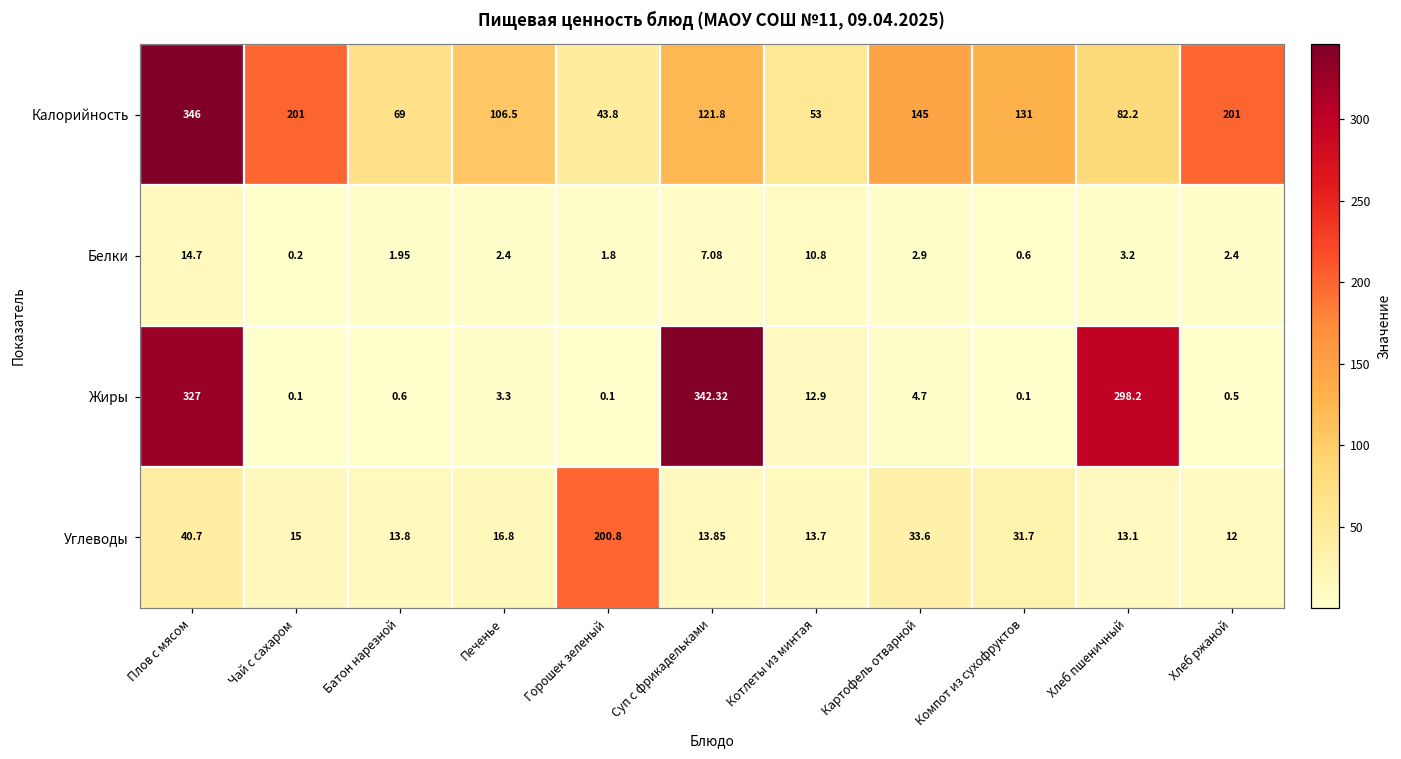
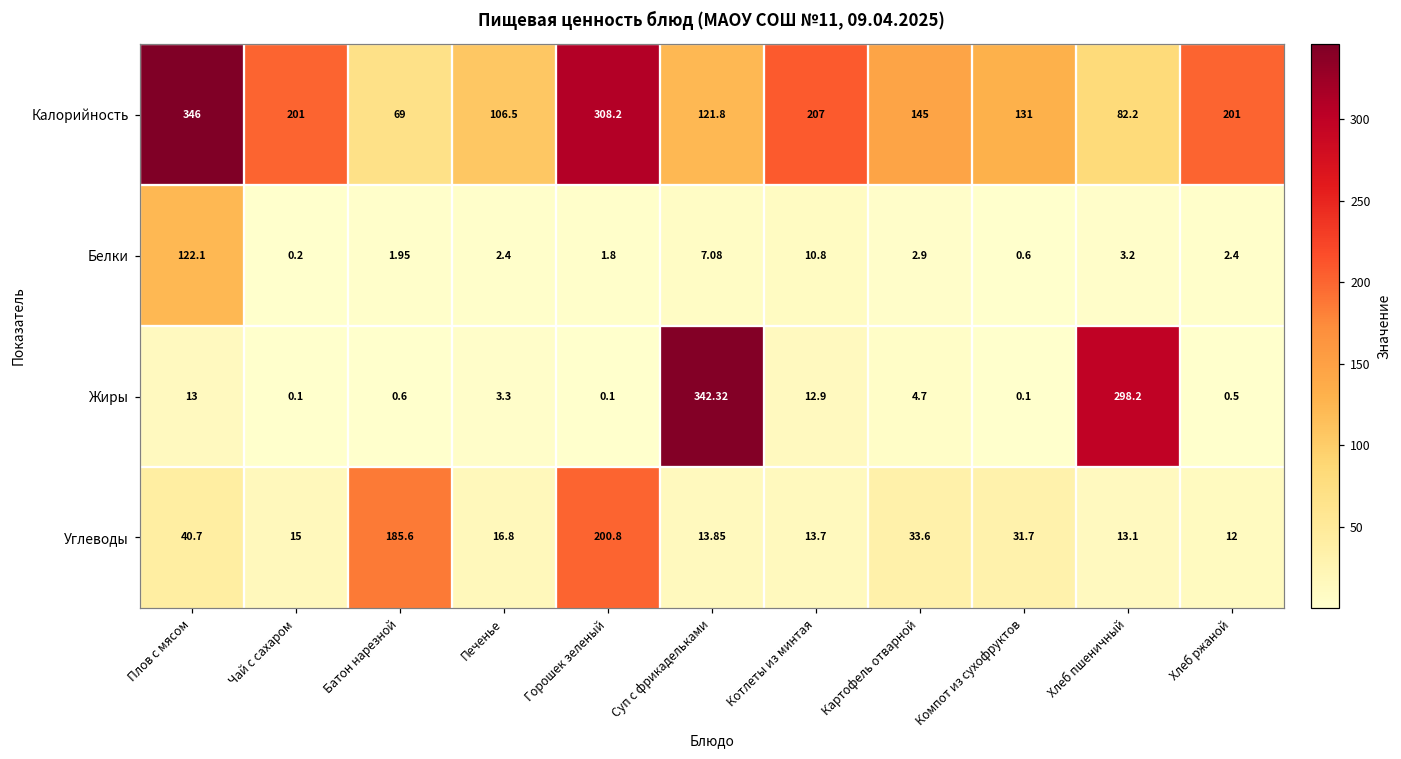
  {
    "Калорийность": {
      "Плов с мясом": 346,
      "Чай с сахаром": 201,
      "Батон нарезной": 69,
      "Печенье": 106.5,
-     "Горошек зеленый": 43.8,
+     "Горошек зеленый": 308.2,
      "Суп с фрикадельками": 121.8,
-     "Котлеты из минтая": 53,
+     "Котлеты из минтая": 207,
      "Картофель отварной": 145,
      "Компот из сухофруктов": 131,
      "Хлеб пшеничный": 82.2,
      "Хлеб ржаной": 201
    },
    "Белки": {
-     "Плов с мясом": 14.7,
+     "Плов с мясом": 122.1,
      "Чай с сахаром": 0.2,
      "Батон нарезной": 1.95,
      "Печенье": 2.4,
      "Горошек зеленый": 1.8,
      "Суп с фрикадельками": 7.08,
      "Котлеты из минтая": 10.8,
      "Картофель отварной": 2.9,
      "Компот из сухофруктов": 0.6,
      "Хлеб пшеничный": 3.2,
      "Хлеб ржаной": 2.4
    },
    "Жиры": {
-     "Плов с мясом": 327,
+     "Плов с мясом": 13,
      "Чай с сахаром": 0.1,
      "Батон нарезной": 0.6,
      "Печенье": 3.3,
      "Горошек зеленый": 0.1,
      "Суп с фрикадельками": 342.32,
      "Котлеты из минтая": 12.9,
      "Картофель отварной": 4.7,
      "Компот из сухофруктов": 0.1,
      "Хлеб пшеничный": 298.2,
      "Хлеб ржаной": 0.5
    },
    "Углеводы": {
      "Плов с мясом": 40.7,
      "Чай с сахаром": 15,
-     "Батон нарезной": 13.8,
+     "Батон нарезной": 185.6,
      "Печенье": 16.8,
      "Горошек зеленый": 200.8,
      "Суп с фрикадельками": 13.85,
      "Котлеты из минтая": 13.7,
      "Картофель отварной": 33.6,
      "Компот из сухофруктов": 31.7,
      "Хлеб пшеничный": 13.1,
      "Хлеб ржаной": 12
    }
  }
